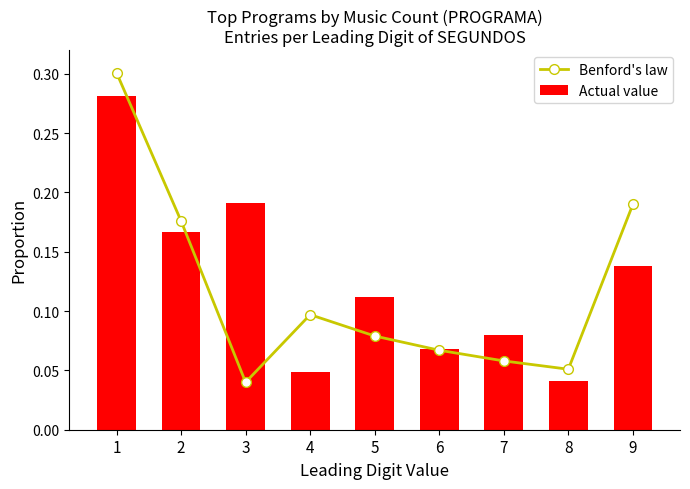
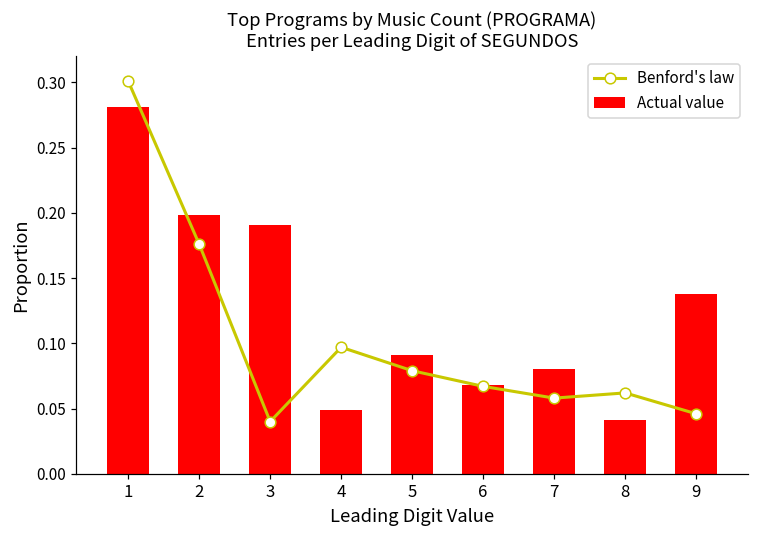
  {
    "Benford's law": {
      "1": 0.301,
      "2": 0.176,
      "3": 0.040,
      "4": 0.097,
      "5": 0.079,
      "6": 0.067,
      "7": 0.058,
-     "8": 0.051,
-     "9": 0.190
+     "8": 0.062,
+     "9": 0.046
    },
    "Actual value": {
      "1": 0.281,
-     "2": 0.167,
+     "2": 0.198,
      "3": 0.191,
      "4": 0.049,
-     "5": 0.112,
+     "5": 0.091,
      "6": 0.068,
      "7": 0.080,
      "8": 0.041,
      "9": 0.138
    }
  }
